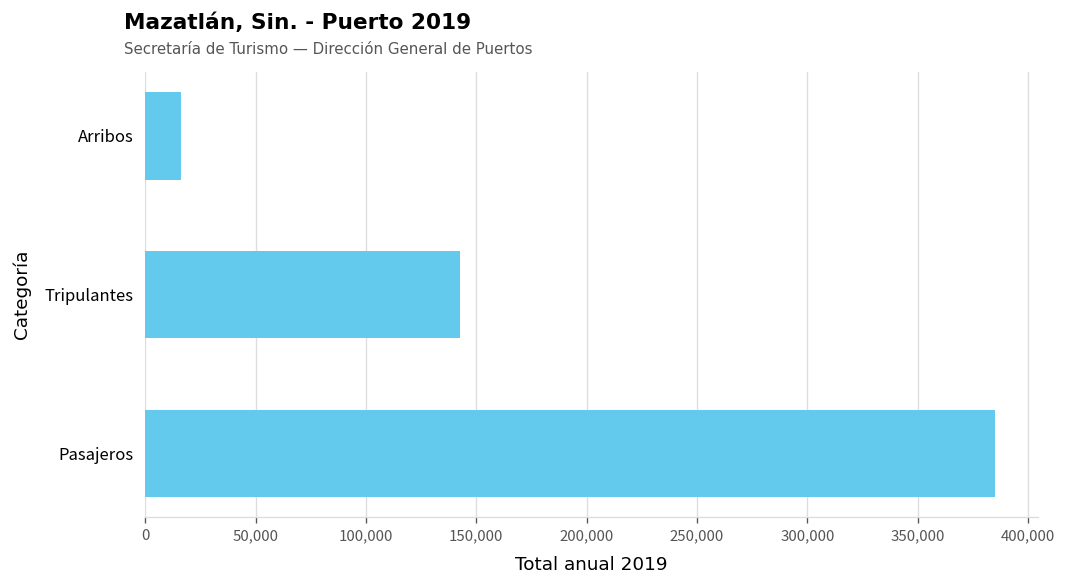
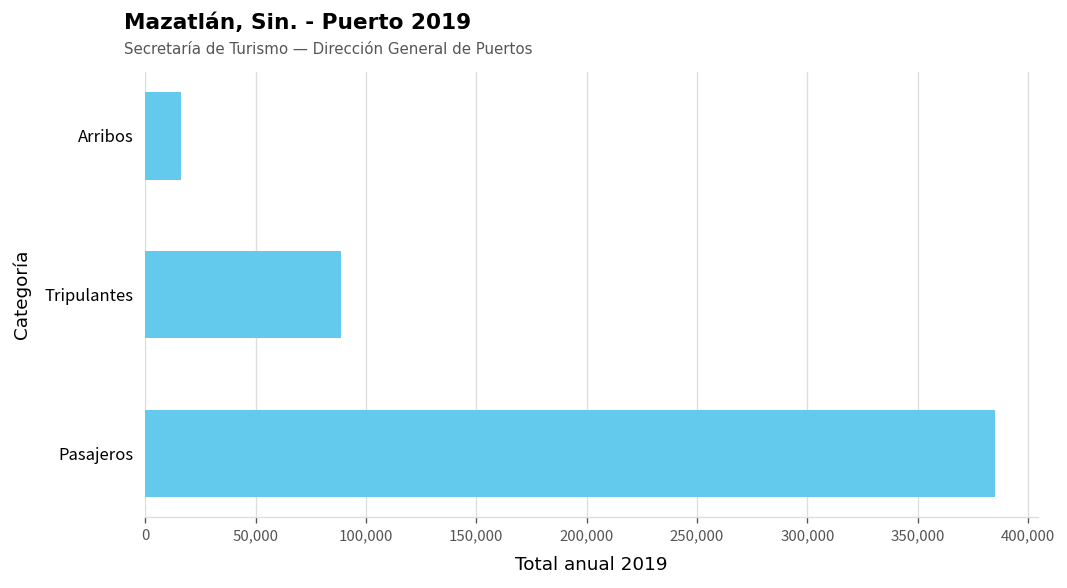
  {
    "Arribos": "16,000",
-   "Tripulantes": "143,000",
+   "Tripulantes": "89,000",
    "Pasajeros": "385,000"
  }
